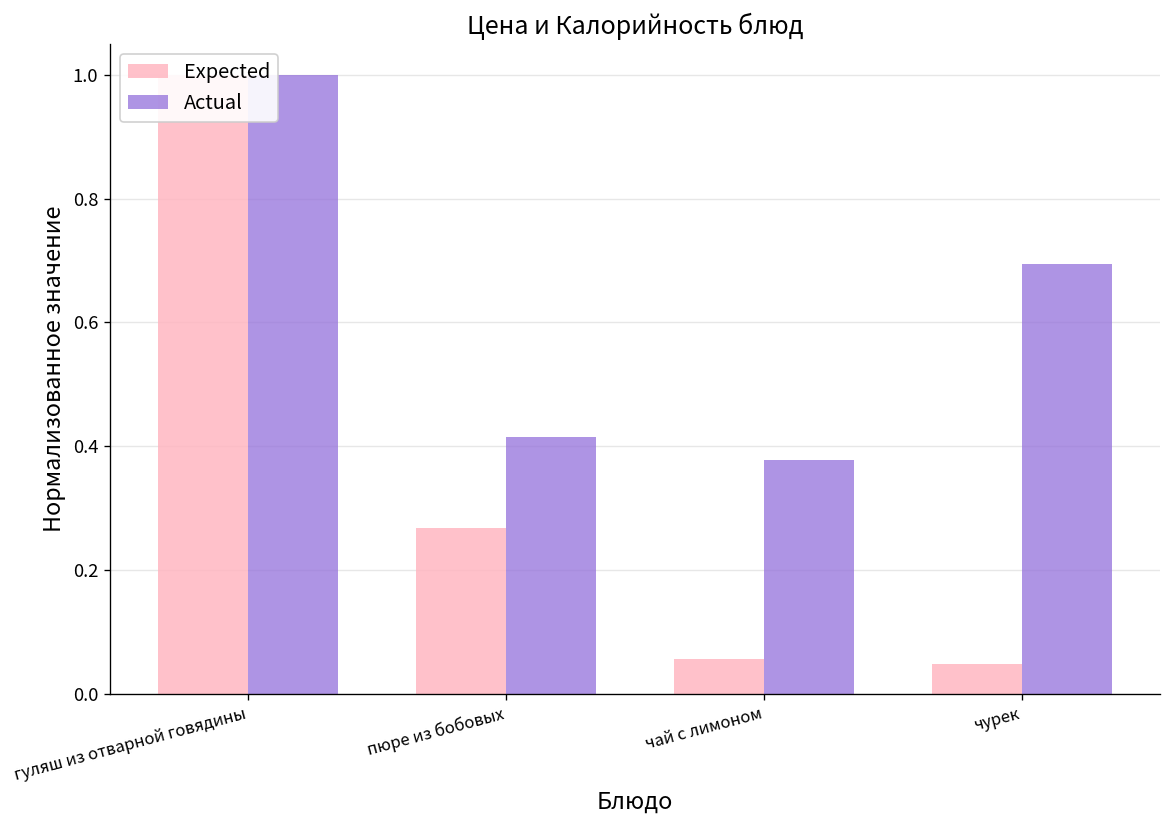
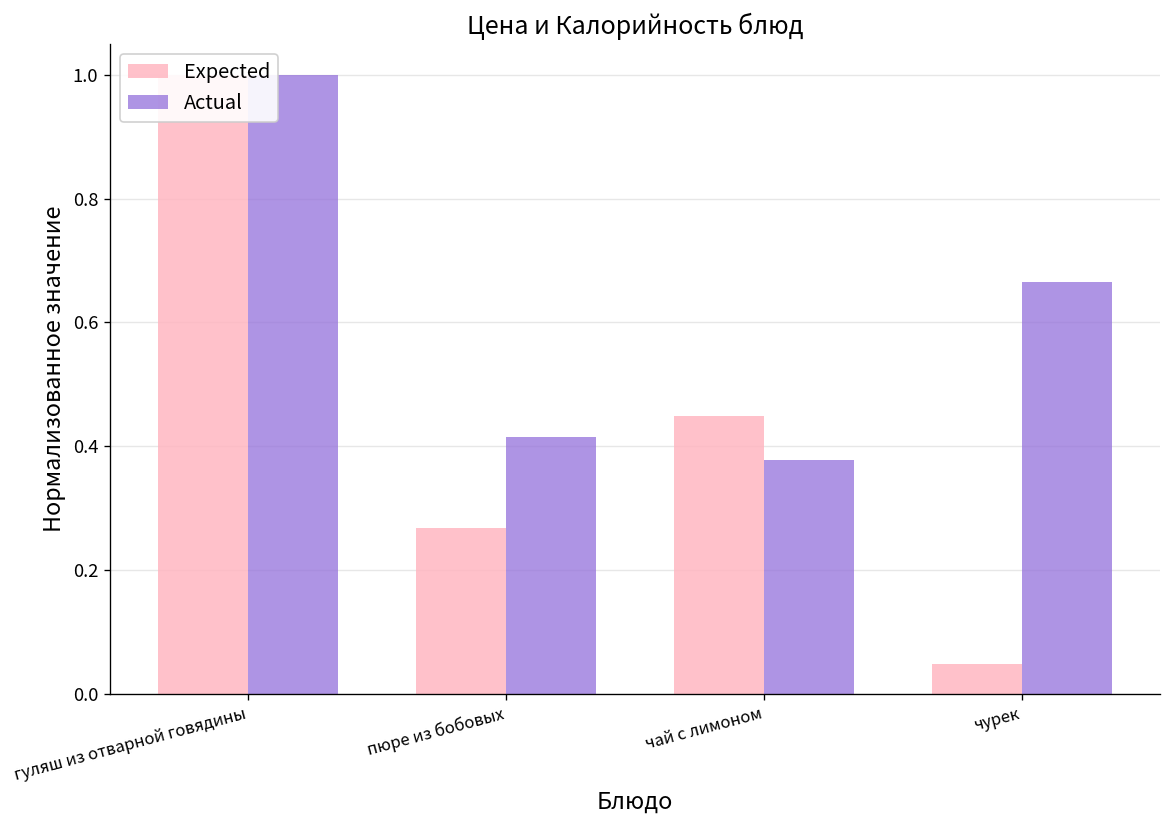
  {
    "Expected": {
      "пюре из бобовых": 0.27,
-     "чай с лимоном": 0.06,
+     "чай с лимоном": 0.45,
      "чурек": 0.05
    },
    "Actual": {
      "гуляш из отварной говядины": 1.00,
      "пюре из бобовых": 0.41,
      "чай с лимоном": 0.38,
-     "чурек": 0.70
+     "чурек": 0.66
    }
  }
